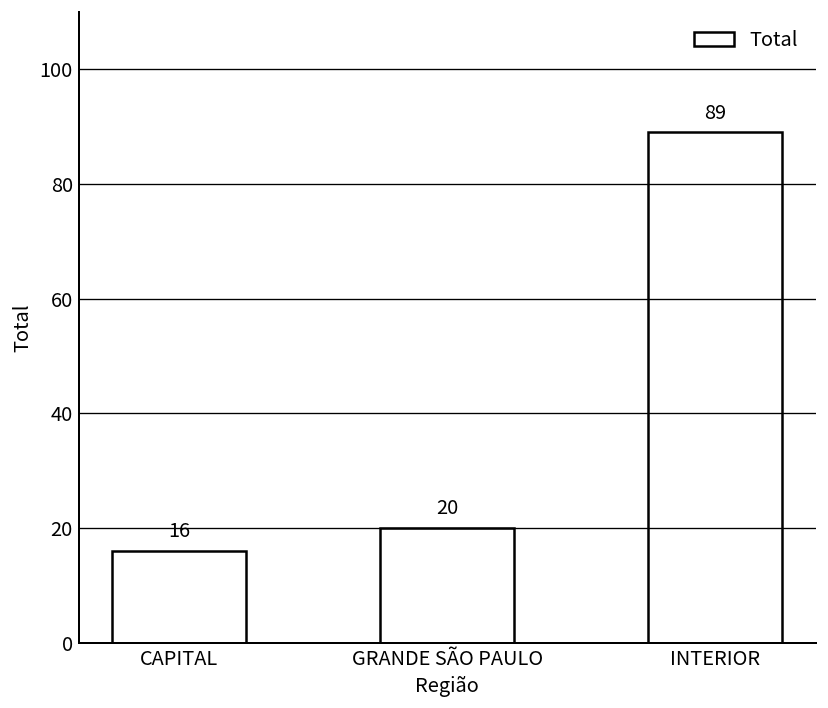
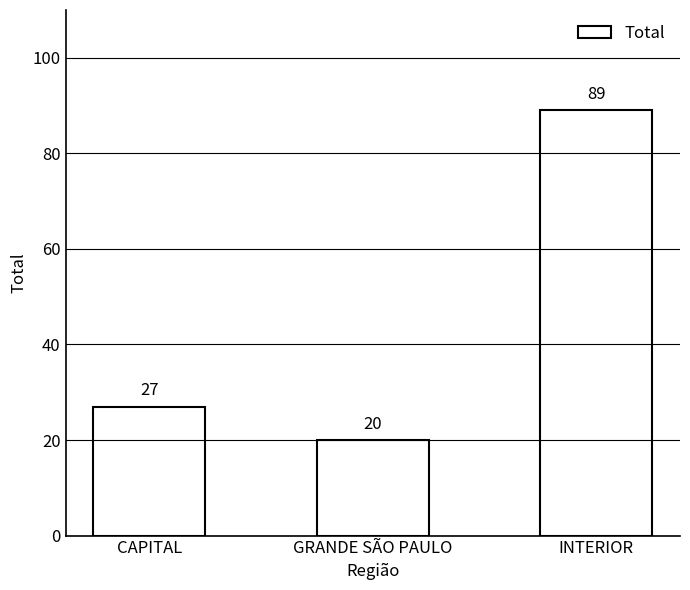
  {
-   "CAPITAL": 16,
+   "CAPITAL": 27,
    "GRANDE SÃO PAULO": 20,
    "INTERIOR": 89
  }
